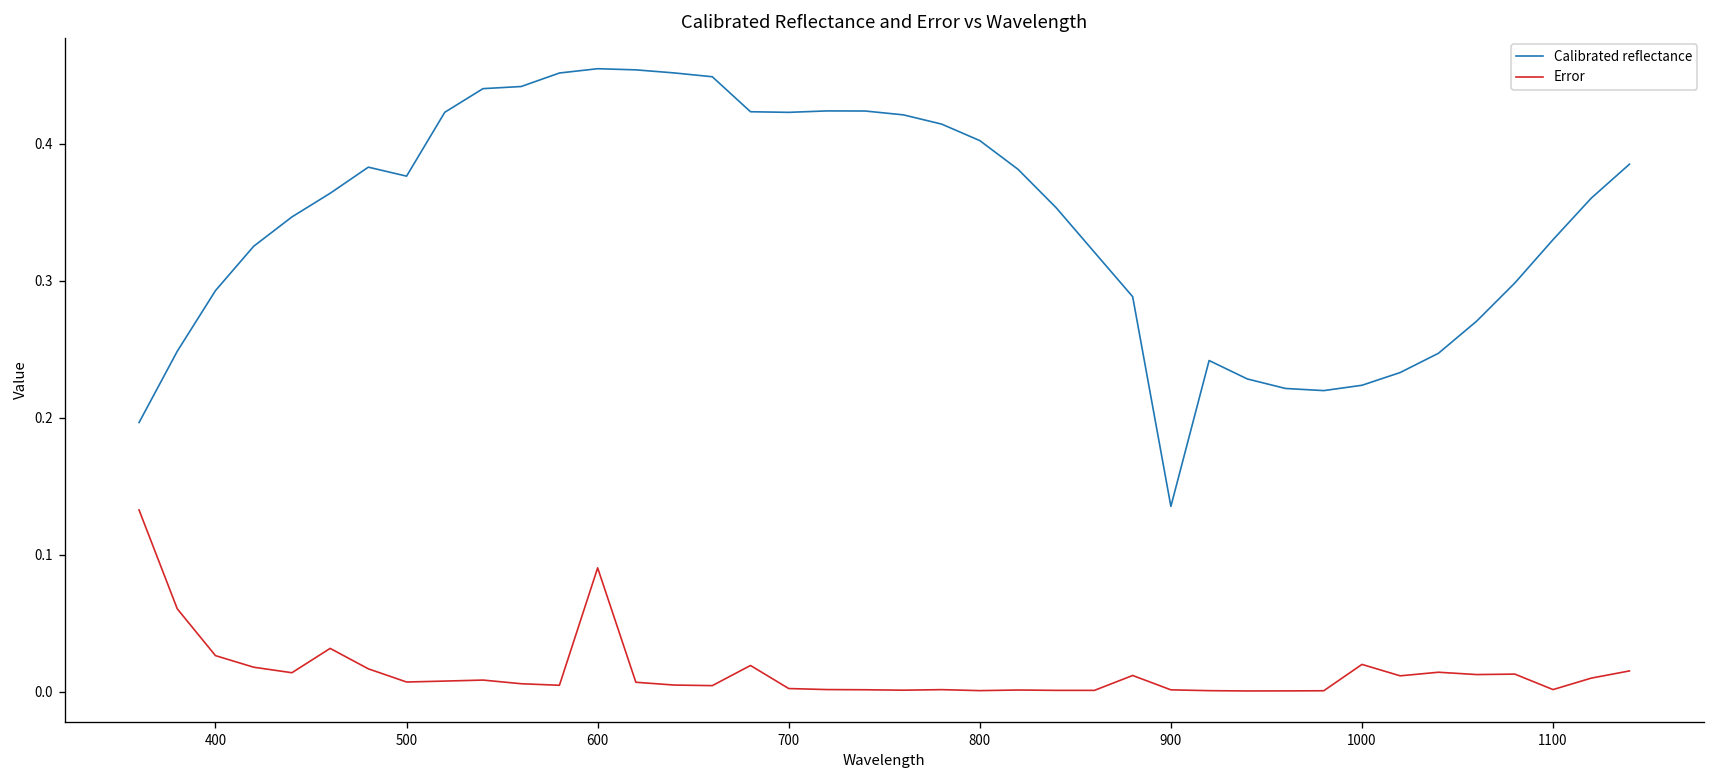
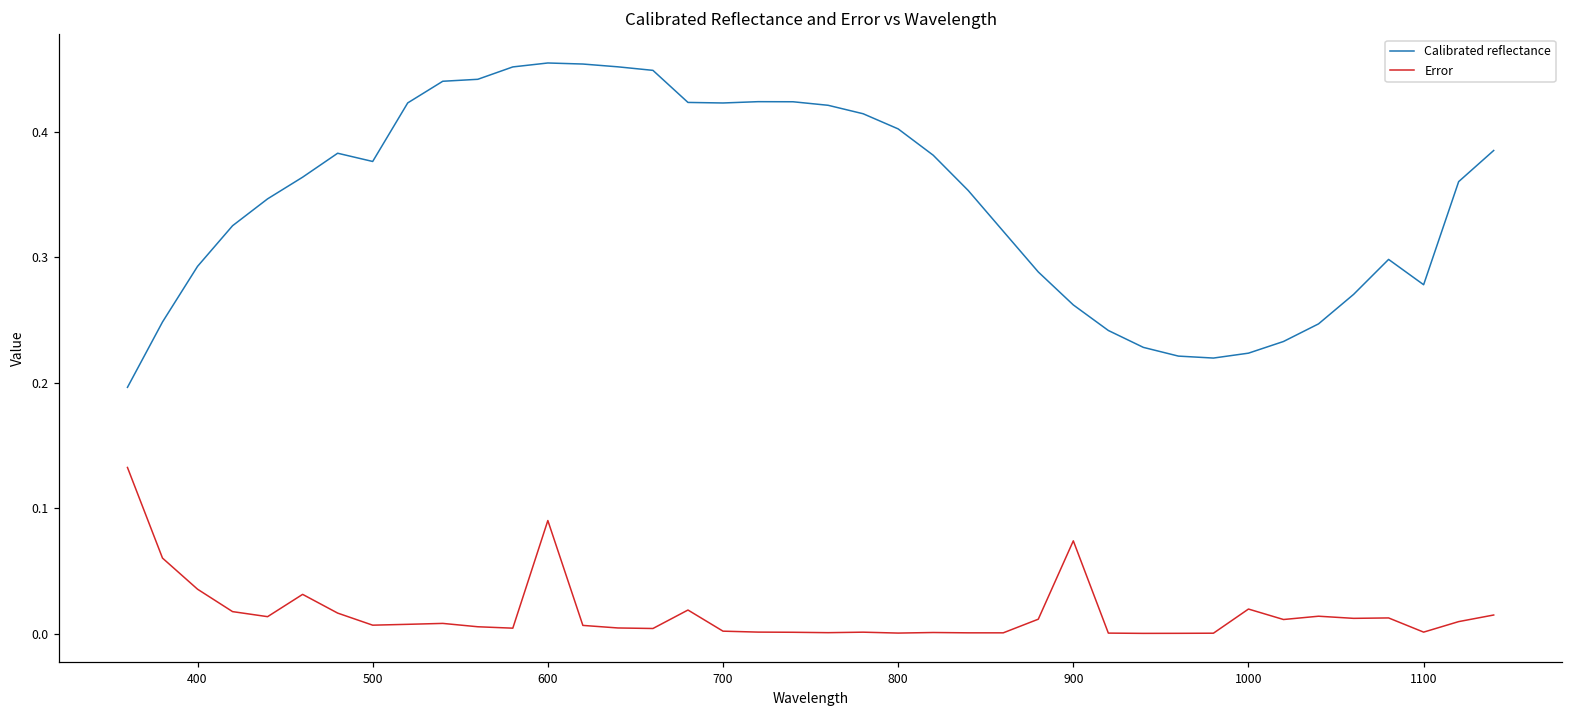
  {
    "Calibrated reflectance": {
      "400": 0.293,
      "500": 0.376,
      "600": 0.455,
      "700": 0.423,
      "800": 0.402,
-     "900": 0.135,
+     "900": 0.262,
      "1000": 0.224,
-     "1100": 0.330
+     "1100": 0.278
    },
    "Error": {
-     "400": 0.026,
+     "400": 0.036,
      "500": 0.007,
      "600": 0.090,
      "700": 0.002,
      "800": 0.001,
-     "900": 0.001,
+     "900": 0.074,
      "1000": 0.020,
      "1100": 0.001
    }
  }
